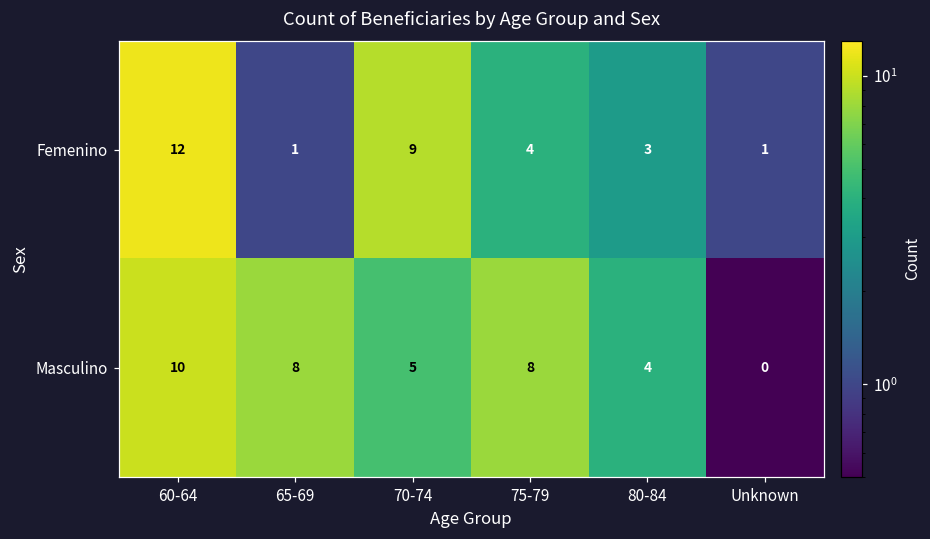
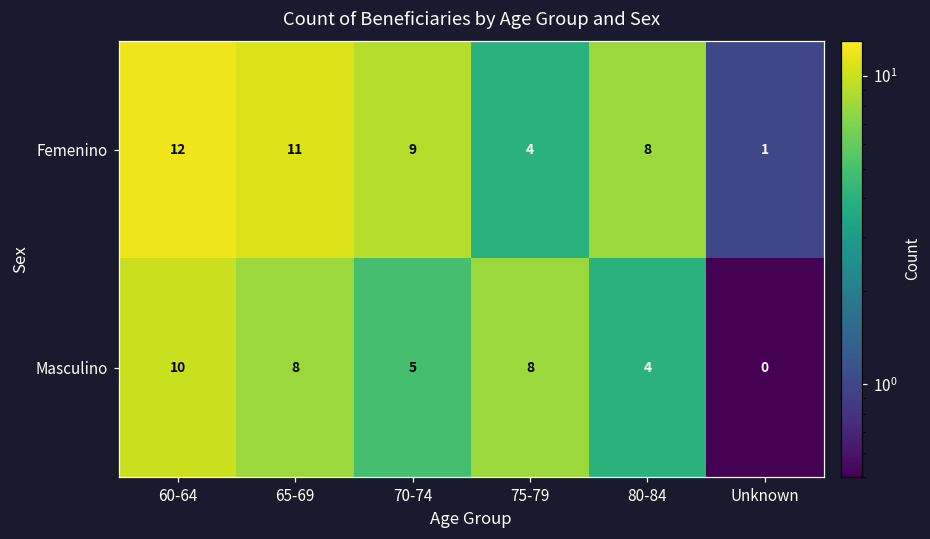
  {
    "Femenino": {
      "60-64": 12,
-     "65-69": 1,
+     "65-69": 11,
      "70-74": 9,
      "75-79": 4,
-     "80-84": 3,
+     "80-84": 8,
      "Unknown": 1
    },
    "Masculino": {
      "60-64": 10,
      "65-69": 8,
      "70-74": 5,
      "75-79": 8,
      "80-84": 4,
      "Unknown": 0
    }
  }
